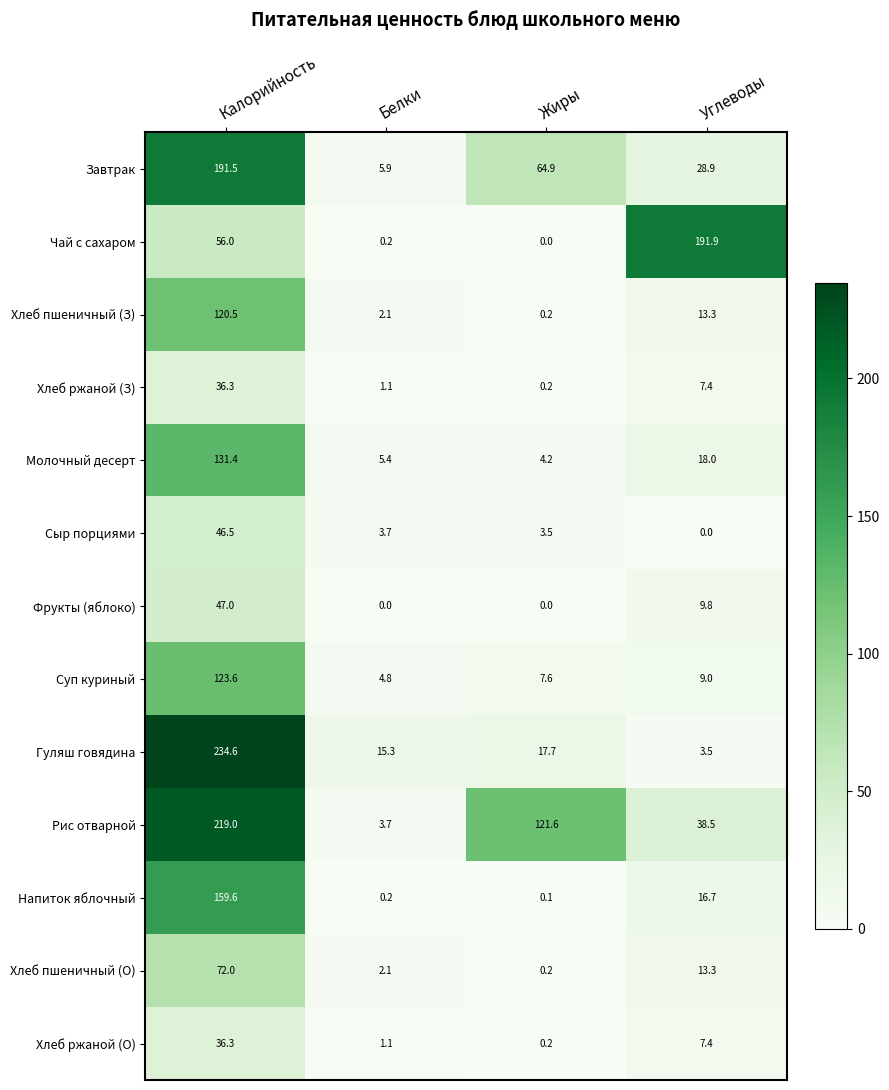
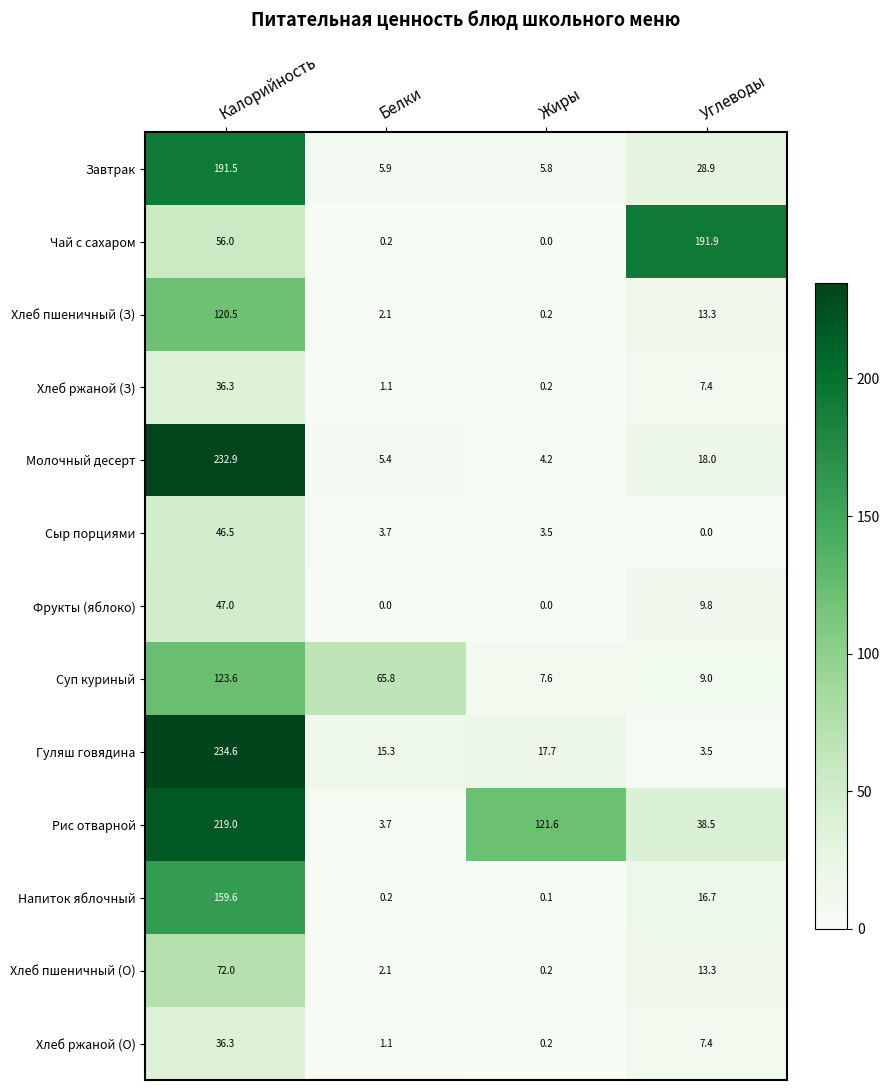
  {
    "Завтрак": {
      "Калорийность": 191.5,
      "Белки": 5.9,
-     "Жиры": 64.9,
+     "Жиры": 5.8,
      "Углеводы": 28.9
    },
    "Чай с сахаром": {
      "Калорийность": 56.0,
      "Белки": 0.2,
      "Жиры": 0.0,
      "Углеводы": 191.9
    },
    "Хлеб пшеничный (З)": {
      "Калорийность": 120.5,
      "Белки": 2.1,
      "Жиры": 0.2,
      "Углеводы": 13.3
    },
    "Хлеб ржаной (З)": {
      "Калорийность": 36.3,
      "Белки": 1.1,
      "Жиры": 0.2,
      "Углеводы": 7.4
    },
    "Молочный десерт": {
-     "Калорийность": 131.4,
+     "Калорийность": 232.9,
      "Белки": 5.4,
      "Жиры": 4.2,
      "Углеводы": 18.0
    },
    "Сыр порциями": {
      "Калорийность": 46.5,
      "Белки": 3.7,
      "Жиры": 3.5,
      "Углеводы": 0.0
    },
    "Фрукты (яблоко)": {
      "Калорийность": 47.0,
      "Белки": 0.0,
      "Жиры": 0.0,
      "Углеводы": 9.8
    },
    "Суп куриный": {
      "Калорийность": 123.6,
-     "Белки": 4.8,
+     "Белки": 65.8,
      "Жиры": 7.6,
      "Углеводы": 9.0
    },
    "Гуляш говядина": {
      "Калорийность": 234.6,
      "Белки": 15.3,
      "Жиры": 17.7,
      "Углеводы": 3.5
    },
    "Рис отварной": {
      "Калорийность": 219.0,
      "Белки": 3.7,
      "Жиры": 121.6,
      "Углеводы": 38.5
    },
    "Напиток яблочный": {
      "Калорийность": 159.6,
      "Белки": 0.2,
      "Жиры": 0.1,
      "Углеводы": 16.7
    },
    "Хлеб пшеничный (О)": {
      "Калорийность": 72.0,
      "Белки": 2.1,
      "Жиры": 0.2,
      "Углеводы": 13.3
    },
    "Хлеб ржаной (О)": {
      "Калорийность": 36.3,
      "Белки": 1.1,
      "Жиры": 0.2,
      "Углеводы": 7.4
    }
  }
